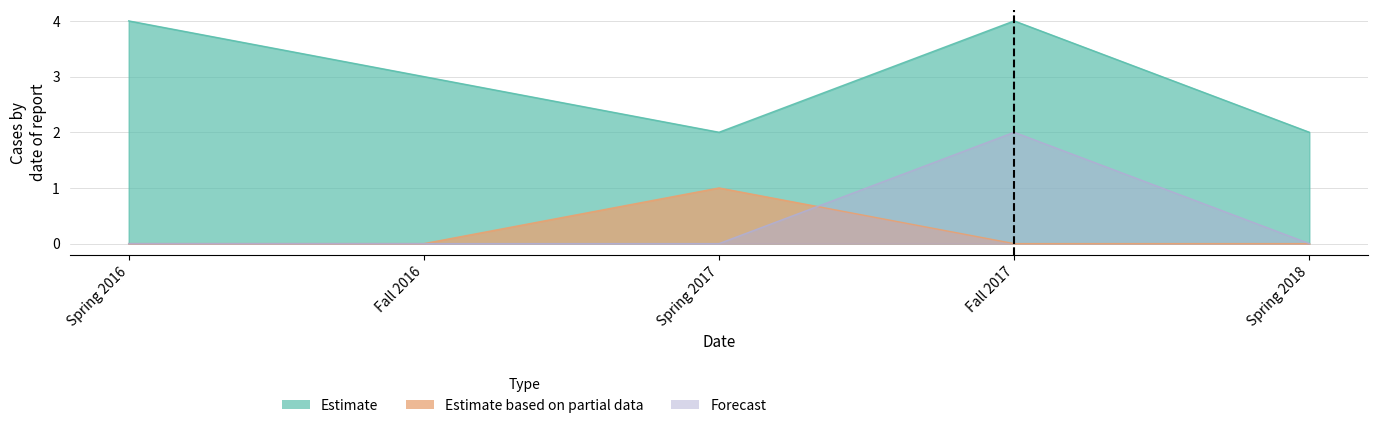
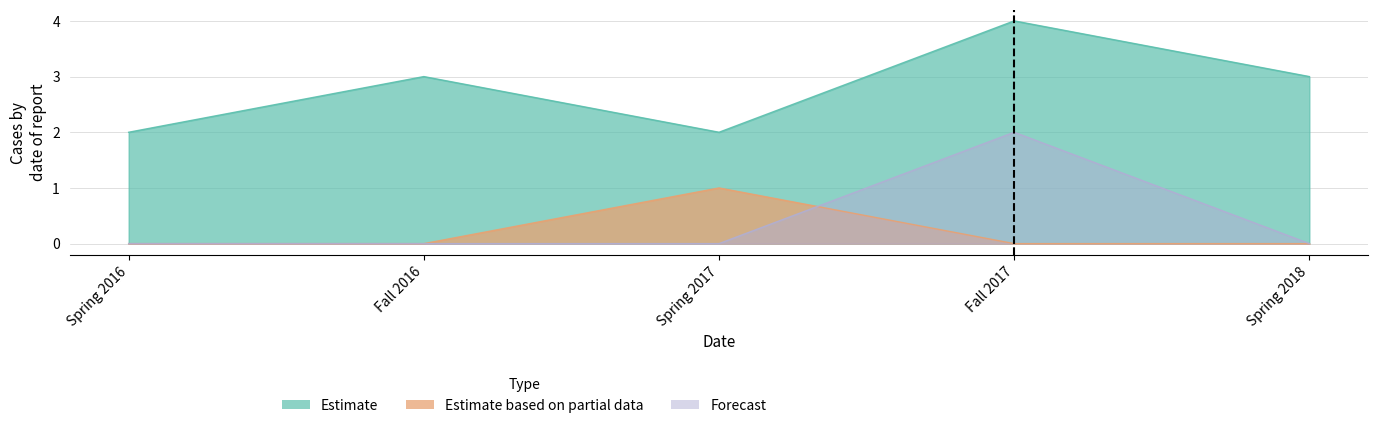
  {
    "Estimate": {
-     "Spring 2016": 4,
+     "Spring 2016": 2,
      "Fall 2016": 3,
      "Spring 2017": 2,
      "Fall 2017": 4,
-     "Spring 2018": 2
+     "Spring 2018": 3
    },
    "Estimate based on partial data": {
      "Spring 2017": 1,
      "Fall 2017": 0
    },
    "Forecast": {
      "Spring 2017": 0,
      "Fall 2017": 2
    }
  }
